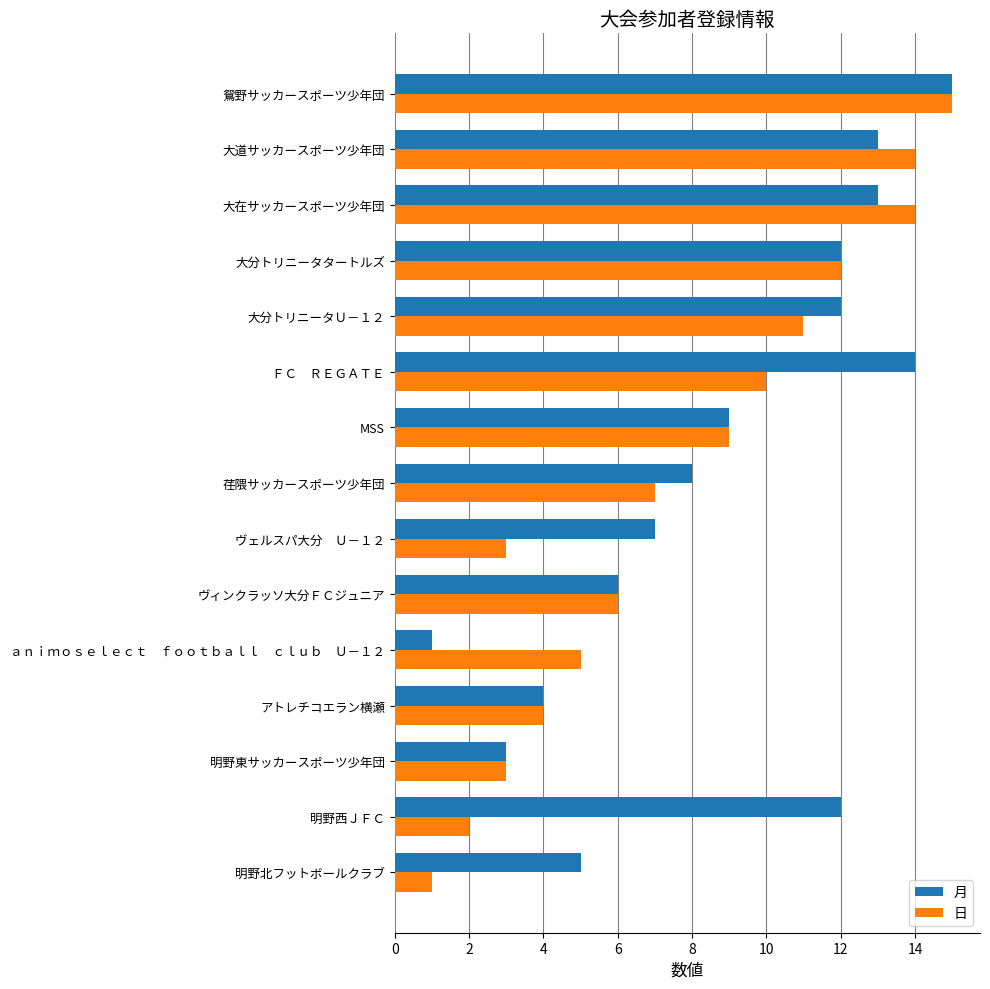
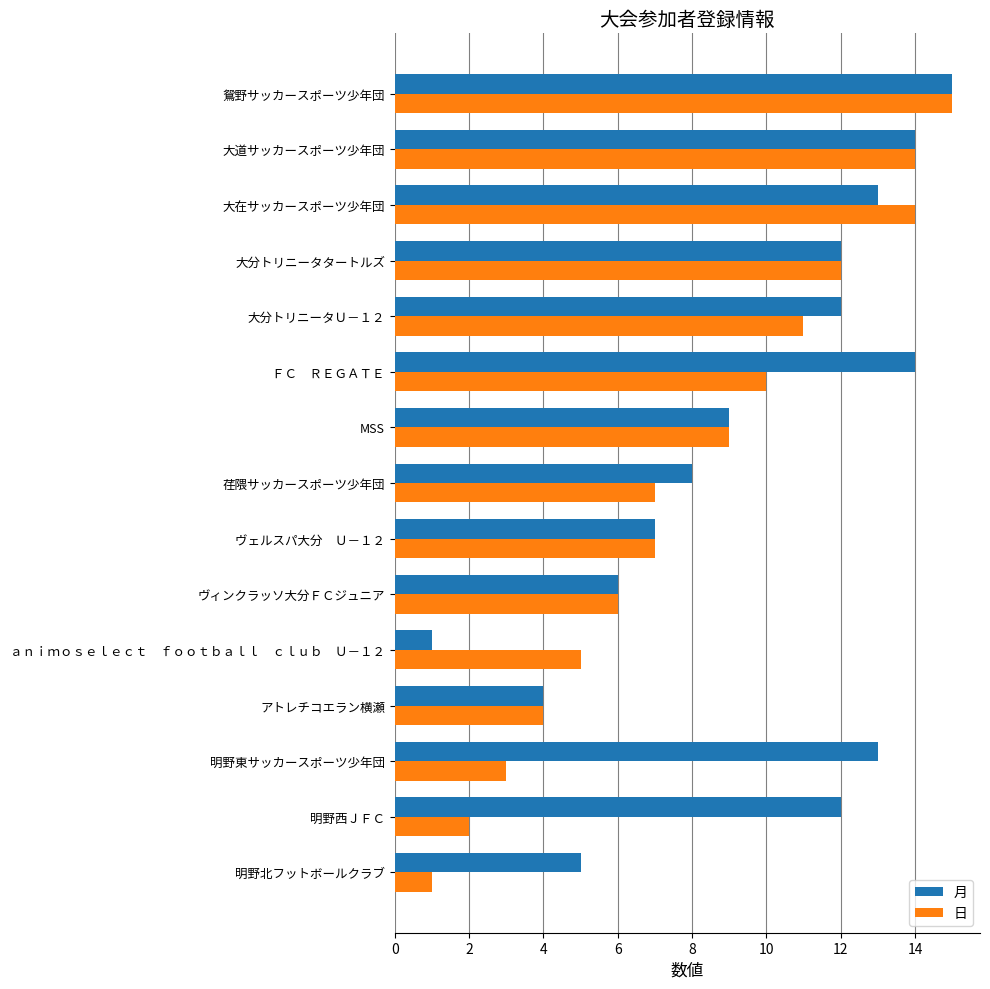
  {
    "月": {
      "鴛野サッカースポーツ少年団": 15,
-     "大道サッカースポーツ少年団": 13,
+     "大道サッカースポーツ少年団": 14,
      "大在サッカースポーツ少年団": 13,
      "大分トリニータタートルズ": 12,
      "大分トリニータＵ－１２": 12,
      "ＦＣ ＲＥＧＡＴＥ": 14,
      "MSS": 9,
      "荏隈サッカースポーツ少年団": 8,
      "ヴェルスパ大分 Ｕ－１２": 7,
      "ヴィンクラッソ大分ＦＣジュニア": 6,
      "ａｎｉｍｏｓｅｌｅｃｔ ｆｏｏｔｂａｌｌ ｃｌｕｂ Ｕ－１２": 1,
      "アトレチコエラン横瀬": 4,
-     "明野東サッカースポーツ少年団": 3,
+     "明野東サッカースポーツ少年団": 13,
      "明野西ＪＦＣ": 12,
      "明野北フットボールクラブ": 5
    },
    "日": {
      "鴛野サッカースポーツ少年団": 15,
      "大道サッカースポーツ少年団": 14,
      "大在サッカースポーツ少年団": 14,
      "大分トリニータタートルズ": 12,
      "大分トリニータＵ－１２": 11,
      "ＦＣ ＲＥＧＡＴＥ": 10,
      "MSS": 9,
      "荏隈サッカースポーツ少年団": 7,
-     "ヴェルスパ大分 Ｕ－１２": 3,
+     "ヴェルスパ大分 Ｕ－１２": 7,
      "ヴィンクラッソ大分ＦＣジュニア": 6,
      "ａｎｉｍｏｓｅｌｅｃｔ ｆｏｏｔｂａｌｌ ｃｌｕｂ Ｕ－１２": 5,
      "アトレチコエラン横瀬": 4,
      "明野東サッカースポーツ少年団": 3,
      "明野西ＪＦＣ": 2,
      "明野北フットボールクラブ": 1
    }
  }
